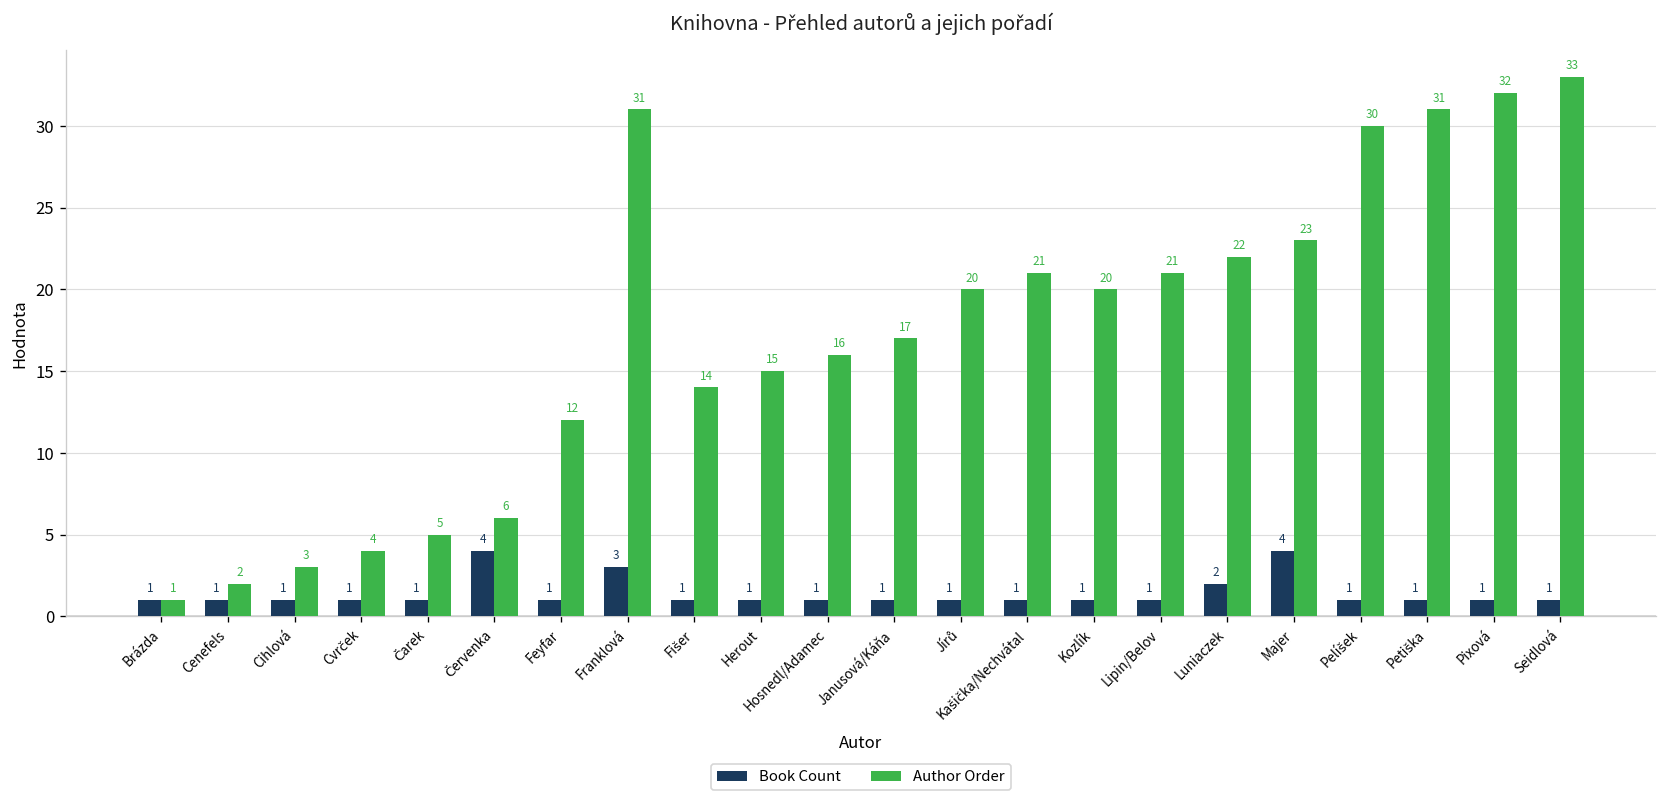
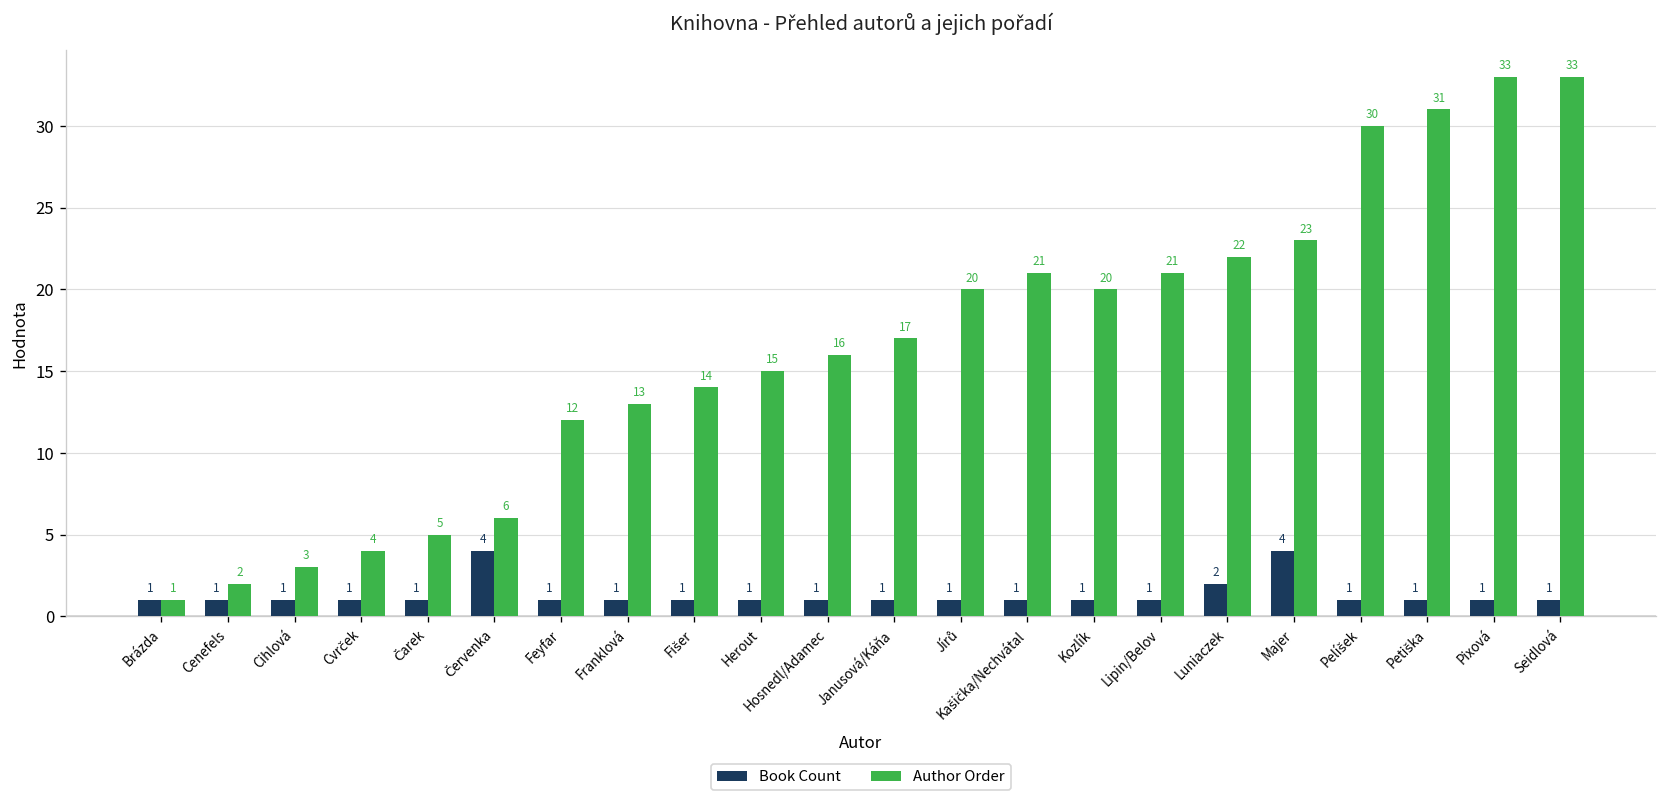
  {
    "Book Count": {
      "Brázda": 1,
      "Cenefels": 1,
      "Cihlová": 1,
      "Cvrček": 1,
      "Čarek": 1,
      "Červenka": 4,
      "Feyfar": 1,
-     "Franklová": 3,
+     "Franklová": 1,
      "Fišer": 1,
      "Herout": 1,
      "Hosnedl/Adamec": 1,
      "Janusová/Káňa": 1,
      "Jírů": 1,
      "Kašička/Nechvátal": 1,
      "Kozlík": 1,
      "Lipin/Belov": 1,
      "Luniaczek": 2,
      "Majer": 4,
      "Pelíšek": 1,
      "Petiška": 1,
      "Pixová": 1,
      "Seidlová": 1
    },
    "Author Order": {
      "Brázda": 1,
      "Cenefels": 2,
      "Cihlová": 3,
      "Cvrček": 4,
      "Čarek": 5,
      "Červenka": 6,
      "Feyfar": 12,
-     "Franklová": 31,
+     "Franklová": 13,
      "Fišer": 14,
      "Herout": 15,
      "Hosnedl/Adamec": 16,
      "Janusová/Káňa": 17,
      "Jírů": 20,
      "Kašička/Nechvátal": 21,
      "Kozlík": 20,
      "Lipin/Belov": 21,
      "Luniaczek": 22,
      "Majer": 23,
      "Pelíšek": 30,
      "Petiška": 31,
-     "Pixová": 32,
+     "Pixová": 33,
      "Seidlová": 33
    }
  }
